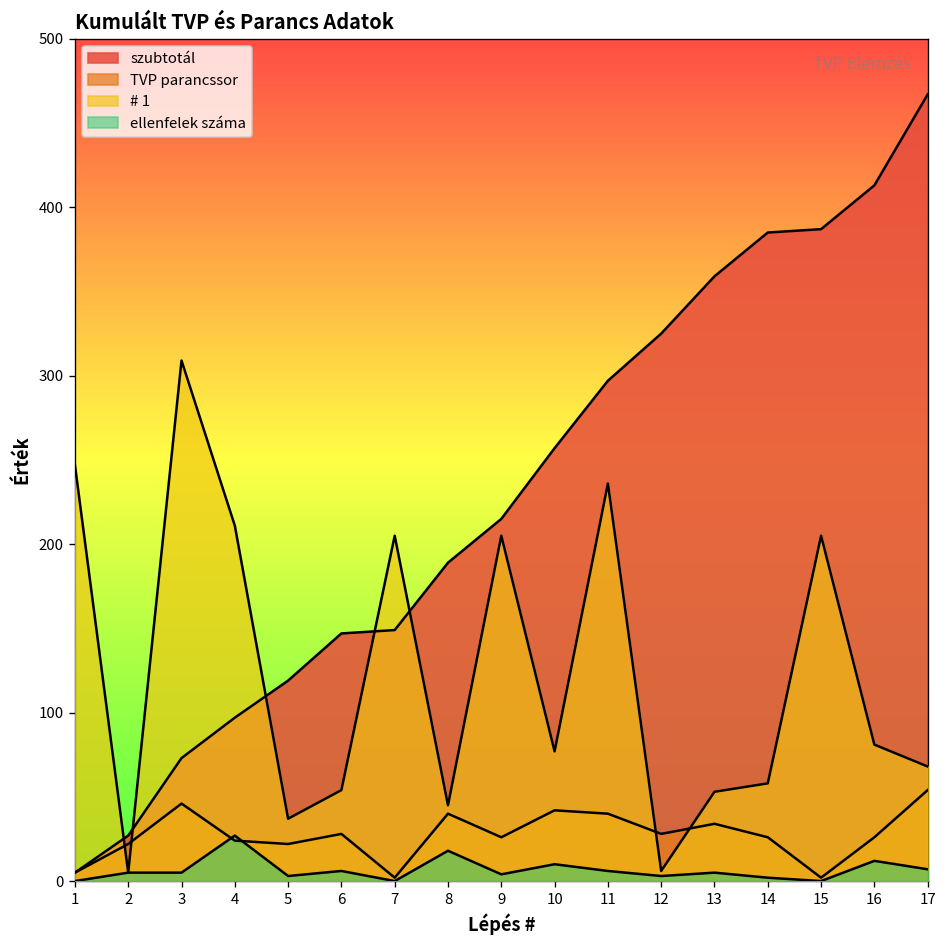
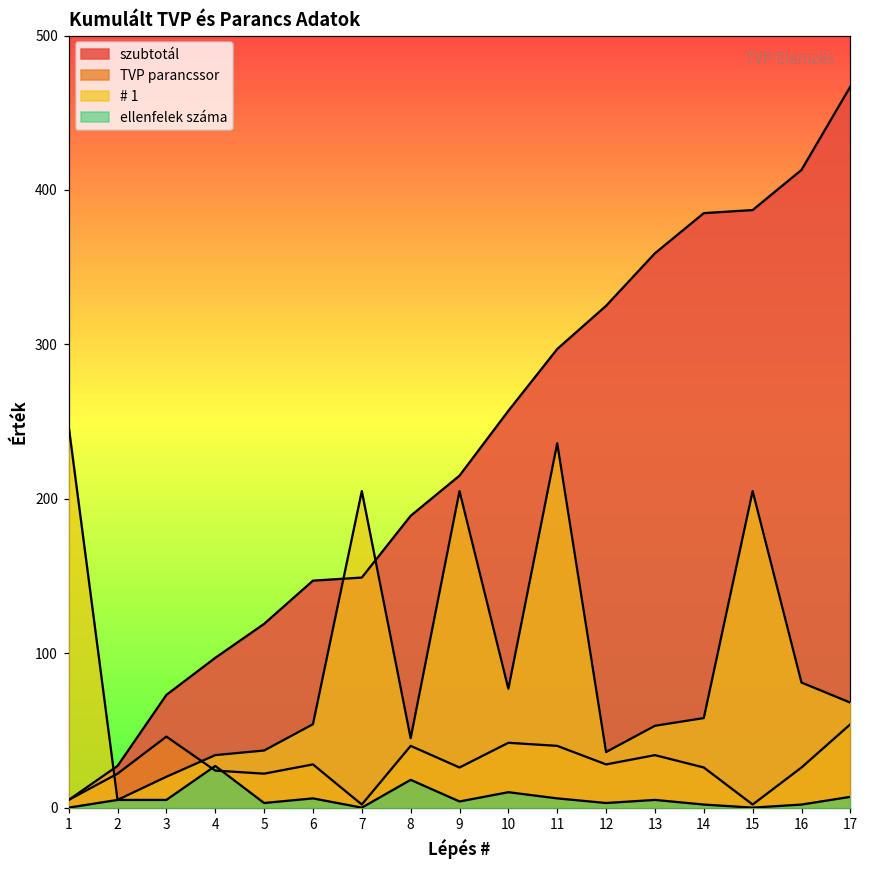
  {
    "# 1": {
      "1": 247,
-     "3": 309,
-     "4": 211,
+     "3": 20,
+     "4": 34,
      "5": 37,
      "6": 54,
      "7": 205,
      "8": 45,
      "9": 205,
      "10": 77,
      "11": 236,
-     "12": 6,
+     "12": 36,
      "13": 53,
      "14": 58,
      "15": 205,
      "16": 81,
      "17": 68
    },
    "ellenfelek száma": {
      "1": 0,
      "3": 5,
      "4": 27,
      "5": 3,
      "6": 6,
      "7": 0,
      "8": 18,
      "9": 4,
      "10": 10,
      "11": 6,
      "12": 3,
      "13": 5,
      "14": 2,
      "15": 0,
-     "16": 12,
+     "16": 2,
      "17": 7
    }
  }
